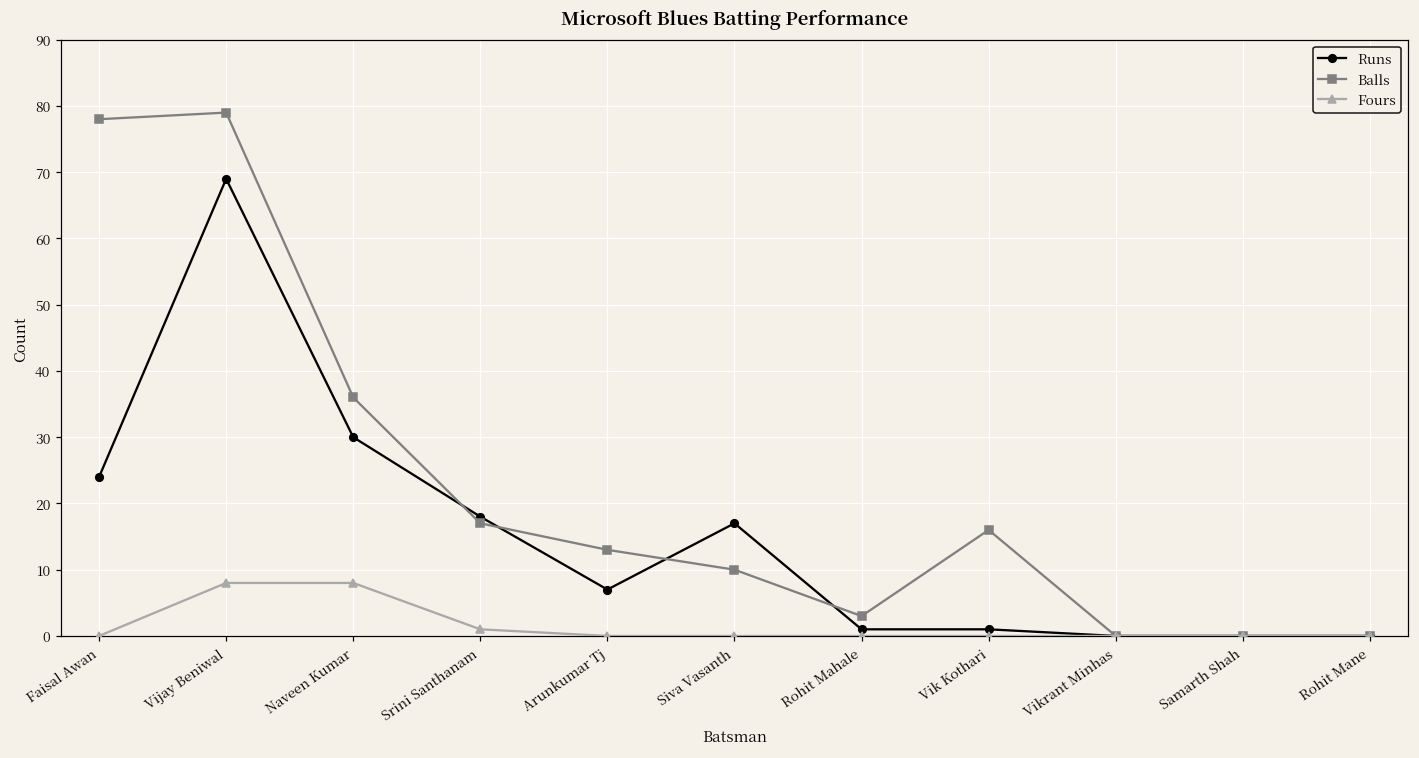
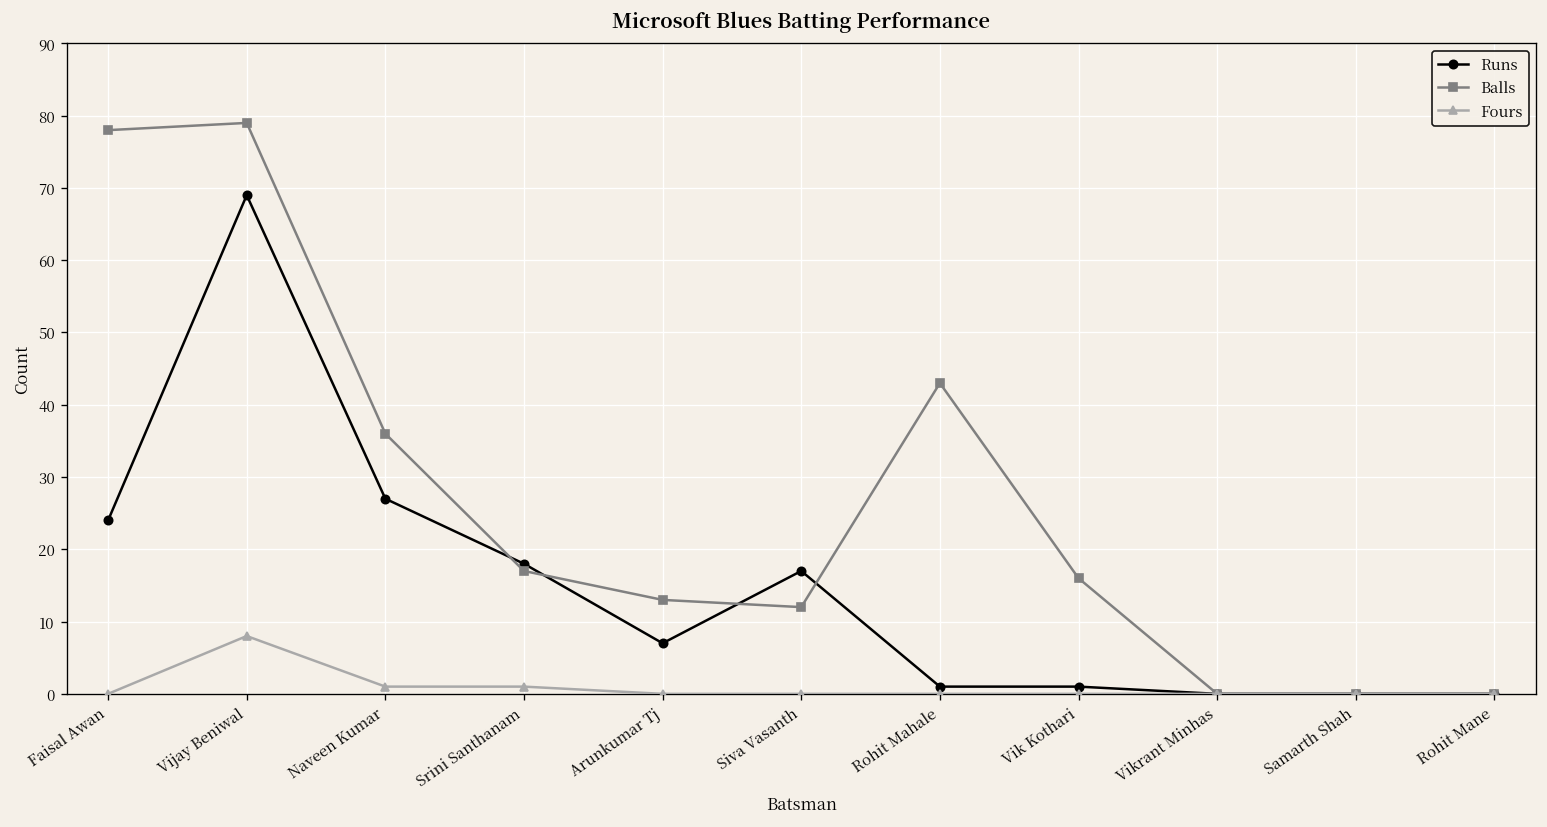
  {
    "Runs": {
      "Faisal Awan": 24,
      "Vijay Beniwal": 69,
-     "Naveen Kumar": 30,
+     "Naveen Kumar": 27,
      "Srini Santhanam": 18,
      "Arunkumar Tj": 7,
      "Siva Vasanth": 17,
      "Rohit Mahale": 1,
      "Vik Kothari": 1
    },
    "Balls": {
      "Faisal Awan": 78,
      "Vijay Beniwal": 79,
      "Naveen Kumar": 36,
      "Srini Santhanam": 17,
      "Arunkumar Tj": 13,
-     "Siva Vasanth": 10,
-     "Rohit Mahale": 3,
+     "Siva Vasanth": 12,
+     "Rohit Mahale": 43,
      "Vik Kothari": 16
    },
    "Fours": {
      "Faisal Awan": 0,
      "Vijay Beniwal": 8,
-     "Naveen Kumar": 8,
+     "Naveen Kumar": 1,
      "Srini Santhanam": 1,
      "Arunkumar Tj": 0,
      "Siva Vasanth": 0,
      "Rohit Mahale": 0,
      "Vik Kothari": 0
    }
  }
